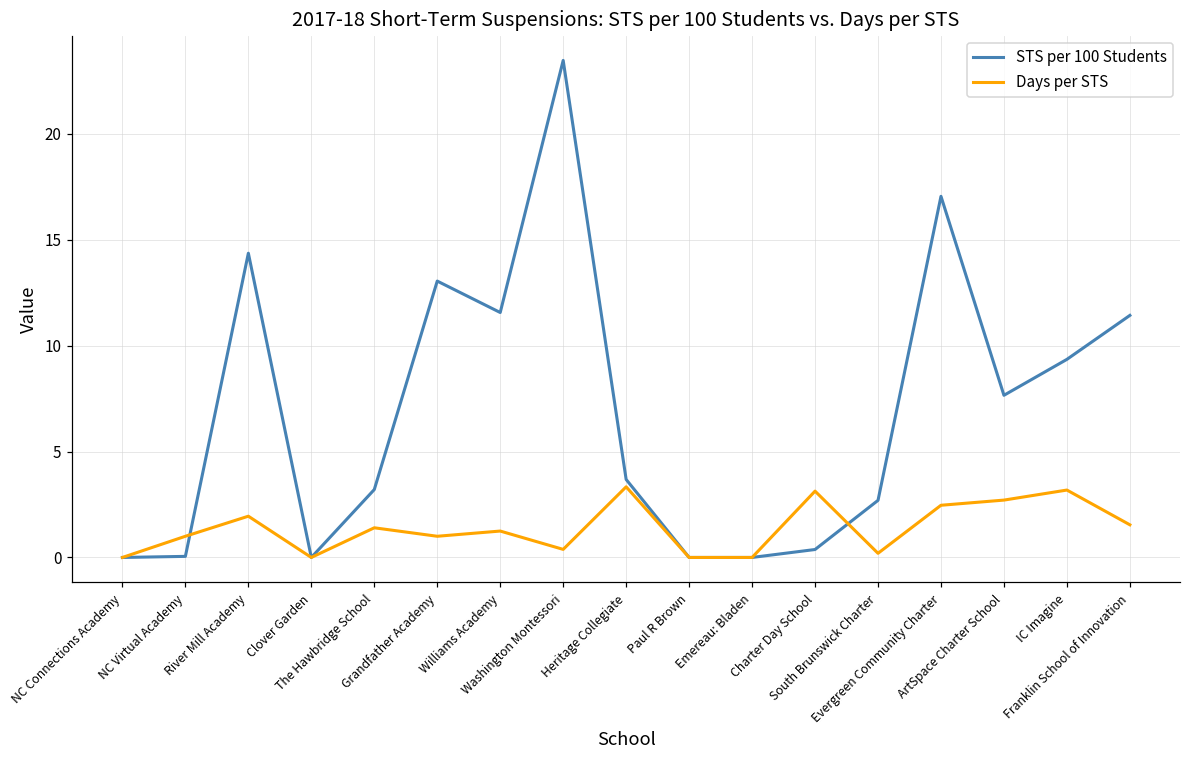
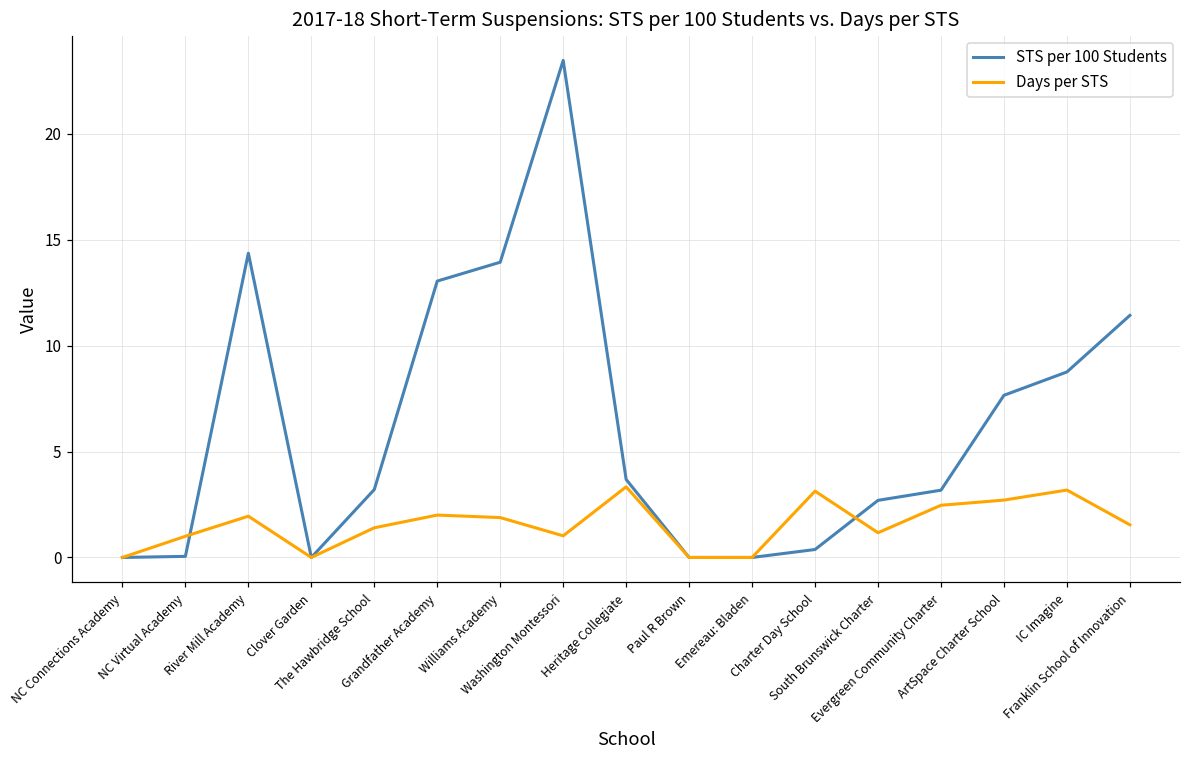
  {
    "STS per 100 Students": {
      "NC Virtual Academy": 0.1,
      "River Mill Academy": 14.4,
      "The Hawbridge School": 3.2,
      "Grandfather Academy": 13.0,
-     "Williams Academy": 11.6,
+     "Williams Academy": 13.9,
      "Washington Montessori": 23.5,
      "Heritage Collegiate": 3.7,
      "Charter Day School": 0.4,
      "South Brunswick Charter": 2.7,
-     "Evergreen Community Charter": 17.0,
+     "Evergreen Community Charter": 3.2,
      "ArtSpace Charter School": 7.7,
-     "IC Imagine": 9.3,
+     "IC Imagine": 8.8,
      "Franklin School of Innovation": 11.4
    },
    "Days per STS": {
      "NC Virtual Academy": 1.0,
      "River Mill Academy": 1.9,
      "The Hawbridge School": 1.4,
-     "Grandfather Academy": 1,
-     "Williams Academy": 1.2,
-     "Washington Montessori": 0.4,
+     "Grandfather Academy": 2,
+     "Williams Academy": 1.9,
+     "Washington Montessori": 1.0,
      "Heritage Collegiate": 3.3,
      "Charter Day School": 3.1,
-     "South Brunswick Charter": 0.2,
+     "South Brunswick Charter": 1.2,
      "Evergreen Community Charter": 2.5,
      "ArtSpace Charter School": 2.7,
      "IC Imagine": 3.2,
      "Franklin School of Innovation": 1.5
    }
  }
